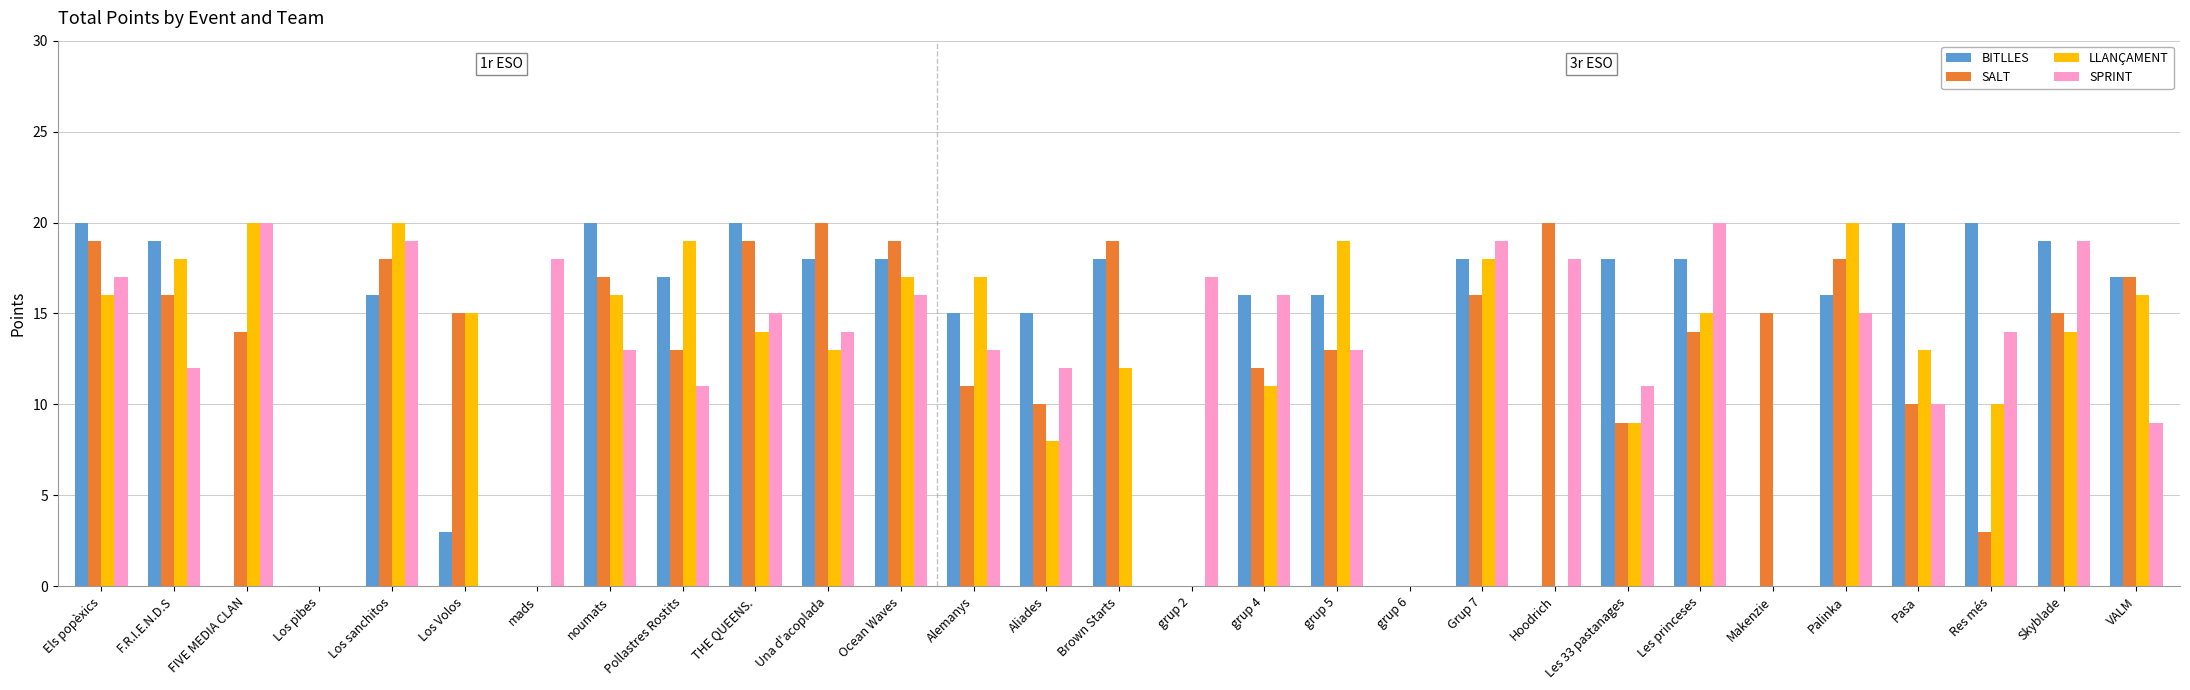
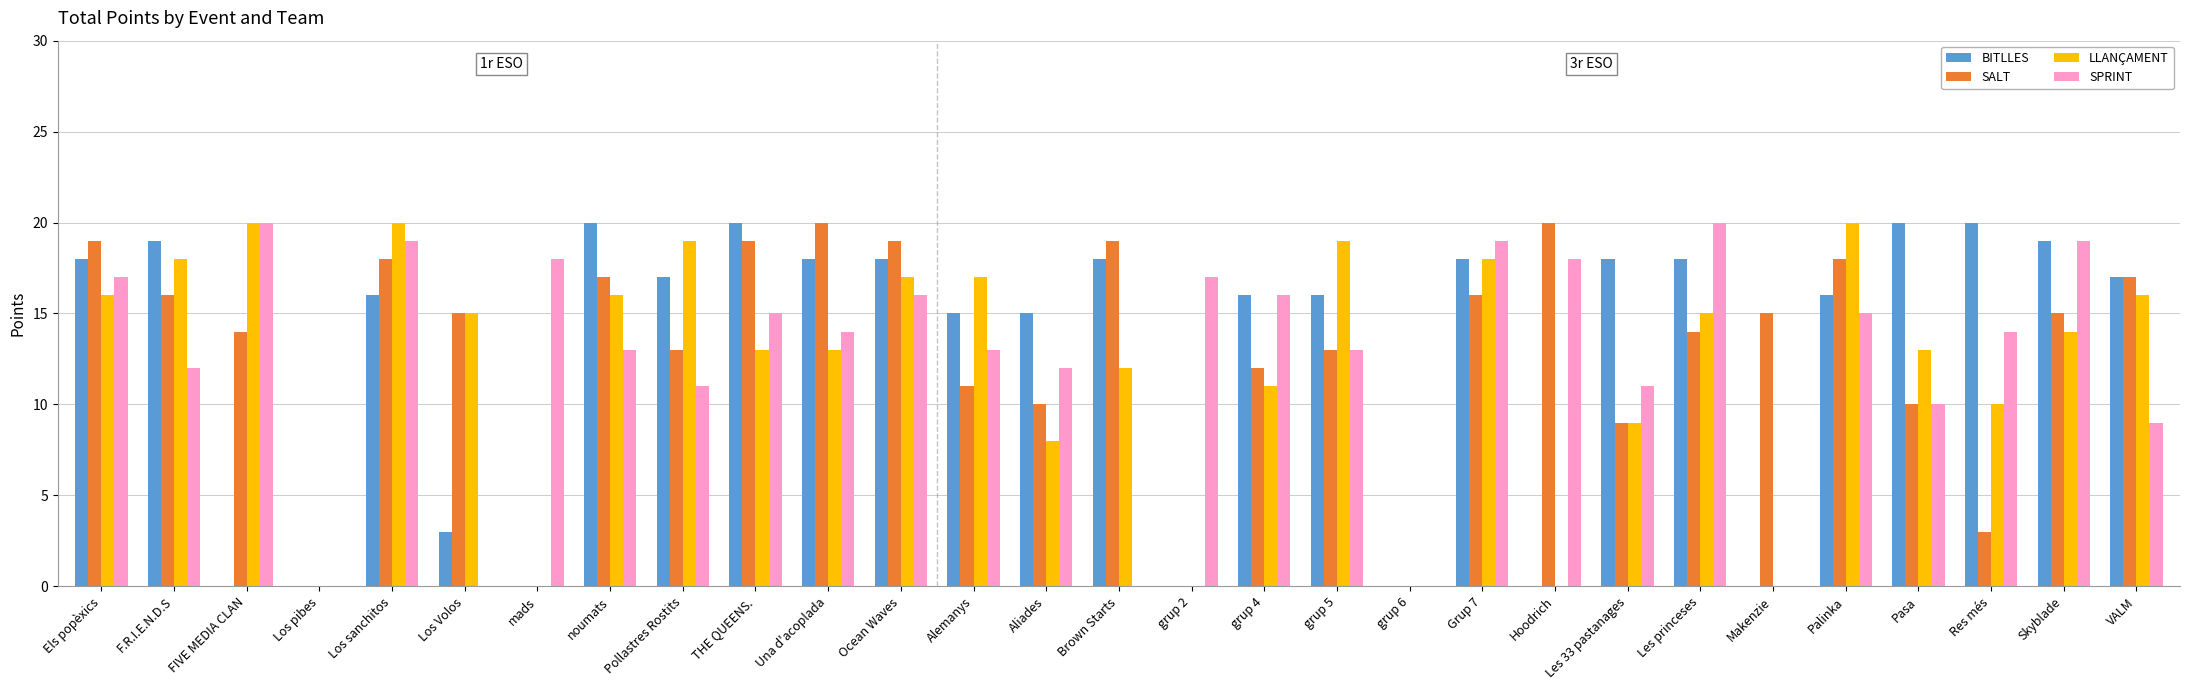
  {
    "BITLLES": {
-     "Els popèxics": 20,
+     "Els popèxics": 18,
      "F.R.I.E.N.D.S": 19,
      "FIVE MEDIA CLAN": 0,
      "Los pibes": 0,
      "Los sanchitos": 16,
      "Los Volos": 3,
      "mads": 0,
      "noumats": 20,
      "Pollastres Rostits": 17,
      "THE QUEENS.": 20,
      "Una d'acoplada": 18,
      "Ocean Waves": 18,
      "Alemanys": 15,
      "Aliades": 15,
      "Brown Starts": 18,
      "grup 2": 0,
      "grup 4": 16,
      "grup 5": 16,
      "grup 6": 0,
      "Grup 7": 18,
      "Hoodrich": 0,
      "Les 33 pastanages": 18,
      "Les princeses": 18,
      "Makenzie": 0,
      "Palinka": 16,
      "Pasa": 20,
      "Res més": 20,
      "Skyblade": 19,
      "VALM": 17
    },
    "SALT": {
      "Els popèxics": 19,
      "F.R.I.E.N.D.S": 16,
      "FIVE MEDIA CLAN": 14,
      "Los pibes": 0,
      "Los sanchitos": 18,
      "Los Volos": 15,
      "mads": 0,
      "noumats": 17,
      "Pollastres Rostits": 13,
      "THE QUEENS.": 19,
      "Una d'acoplada": 20,
      "Ocean Waves": 19,
      "Alemanys": 11,
      "Aliades": 10,
      "Brown Starts": 19,
      "grup 2": 0,
      "grup 4": 12,
      "grup 5": 13,
      "grup 6": 0,
      "Grup 7": 16,
      "Hoodrich": 20,
      "Les 33 pastanages": 9,
      "Les princeses": 14,
      "Makenzie": 15,
      "Palinka": 18,
      "Pasa": 10,
      "Res més": 3,
      "Skyblade": 15,
      "VALM": 17
    },
    "LLANÇAMENT": {
      "Els popèxics": 16,
      "F.R.I.E.N.D.S": 18,
      "FIVE MEDIA CLAN": 20,
      "Los pibes": 0,
      "Los sanchitos": 20,
      "Los Volos": 15,
      "mads": 0,
      "noumats": 16,
      "Pollastres Rostits": 19,
-     "THE QUEENS.": 14,
+     "THE QUEENS.": 13,
      "Una d'acoplada": 13,
      "Ocean Waves": 17,
      "Alemanys": 17,
      "Aliades": 8,
      "Brown Starts": 12,
      "grup 2": 0,
      "grup 4": 11,
      "grup 5": 19,
      "grup 6": 0,
      "Grup 7": 18,
      "Hoodrich": 0,
      "Les 33 pastanages": 9,
      "Les princeses": 15,
      "Makenzie": 0,
      "Palinka": 20,
      "Pasa": 13,
      "Res més": 10,
      "Skyblade": 14,
      "VALM": 16
    },
    "SPRINT": {
      "Els popèxics": 17,
      "F.R.I.E.N.D.S": 12,
      "FIVE MEDIA CLAN": 20,
      "Los pibes": 0,
      "Los sanchitos": 19,
      "Los Volos": 0,
      "mads": 18,
      "noumats": 13,
      "Pollastres Rostits": 11,
      "THE QUEENS.": 15,
      "Una d'acoplada": 14,
      "Ocean Waves": 16,
      "Alemanys": 13,
      "Aliades": 12,
      "Brown Starts": 0,
      "grup 2": 17,
      "grup 4": 16,
      "grup 5": 13,
      "grup 6": 0,
      "Grup 7": 19,
      "Hoodrich": 18,
      "Les 33 pastanages": 11,
      "Les princeses": 20,
      "Makenzie": 0,
      "Palinka": 15,
      "Pasa": 10,
      "Res més": 14,
      "Skyblade": 19,
      "VALM": 9
    }
  }
